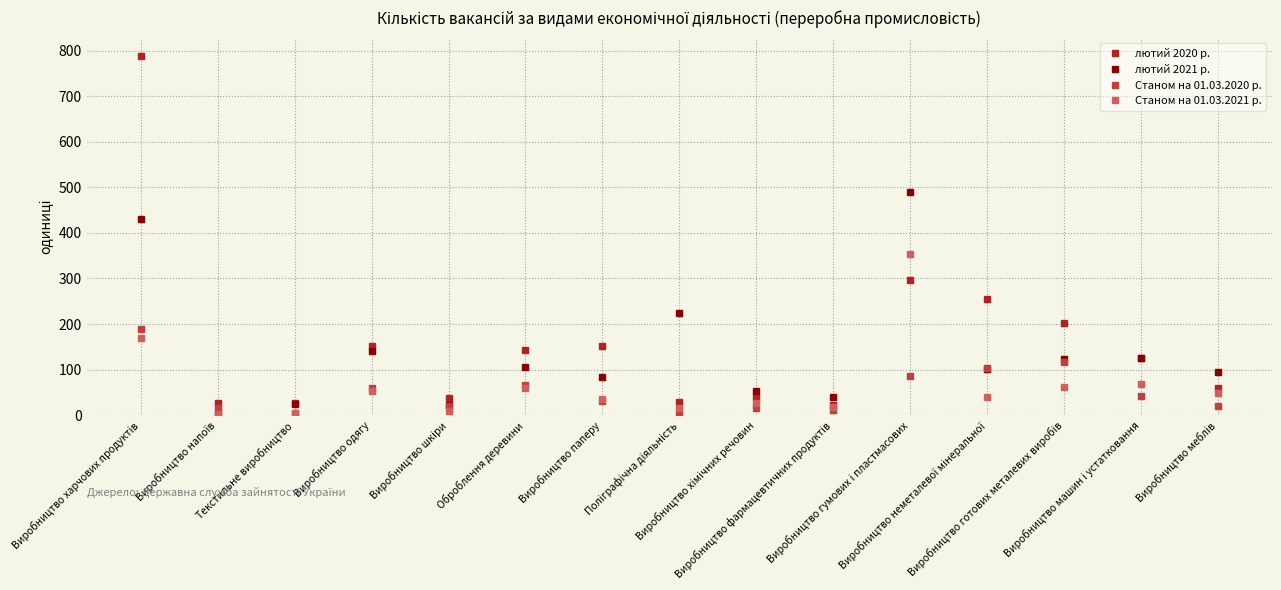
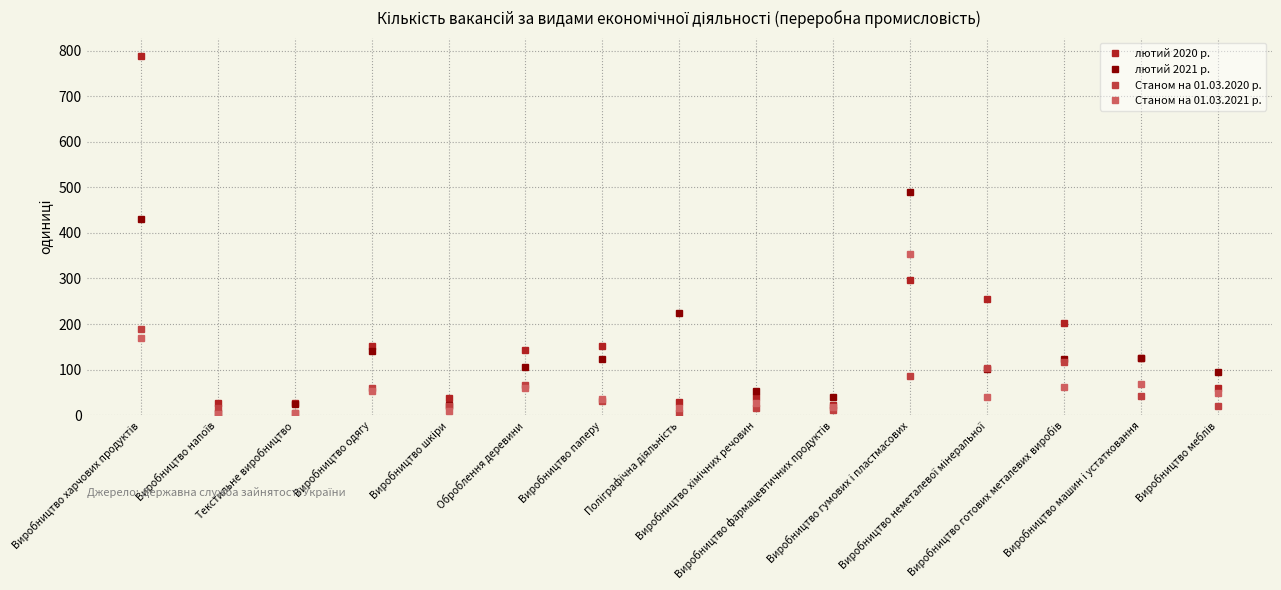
  {
    "лютий 2021 р.": {
      "Виробництво харчових продуктів": 430,
      "Виробництво одягу": 140,
      "Оброблення деревини": 110,
-     "Виробництво паперу": 90,
+     "Виробництво паперу": 120,
      "Поліграфічна діяльність": 230,
      "Виробництво хімічних речовин": 50,
      "Виробництво фармацевтичних продуктів": 40,
      "Виробництво гумових і пластмасових": 490,
      "Виробництво готових металевих виробів": 120,
      "Виробництво меблів": 90
    }
  }
